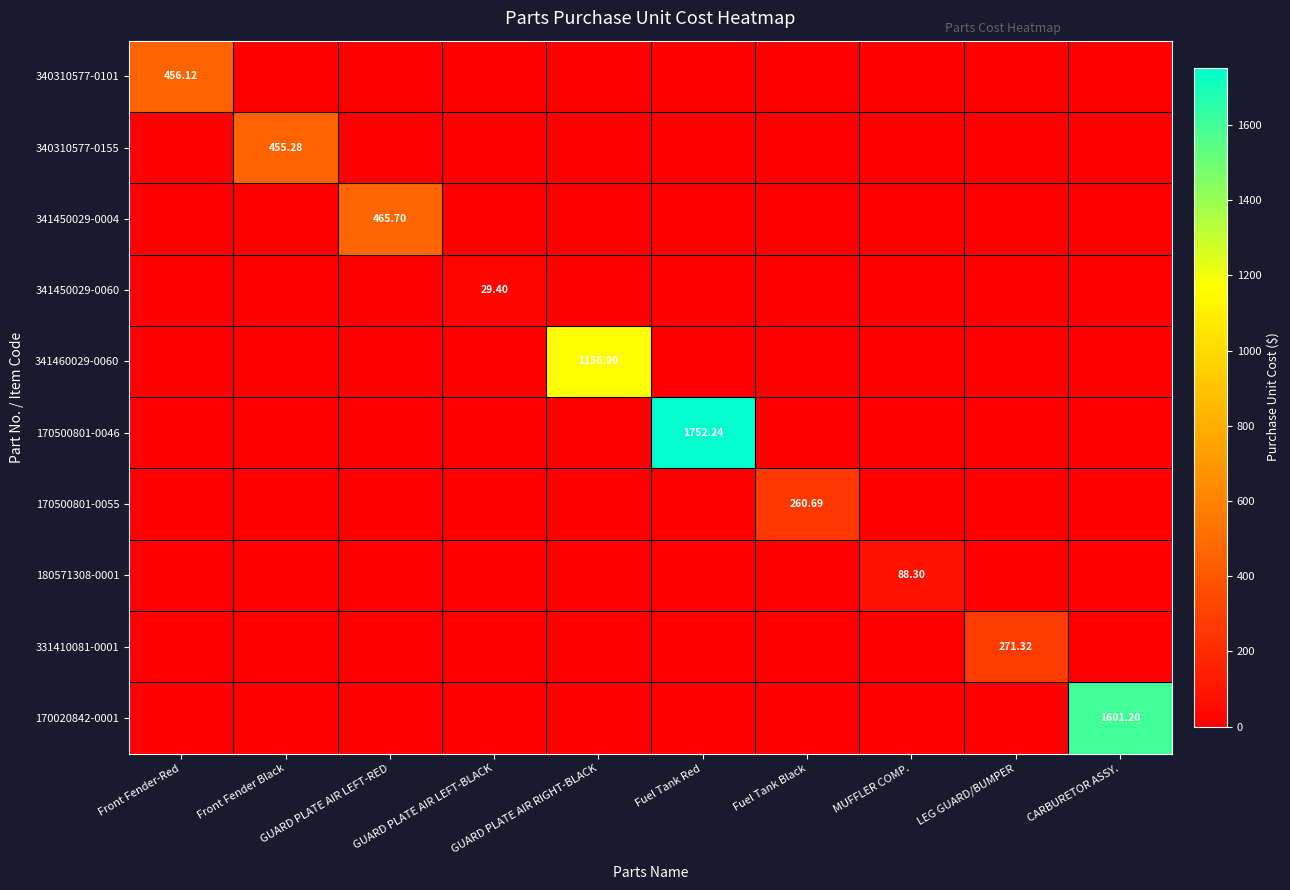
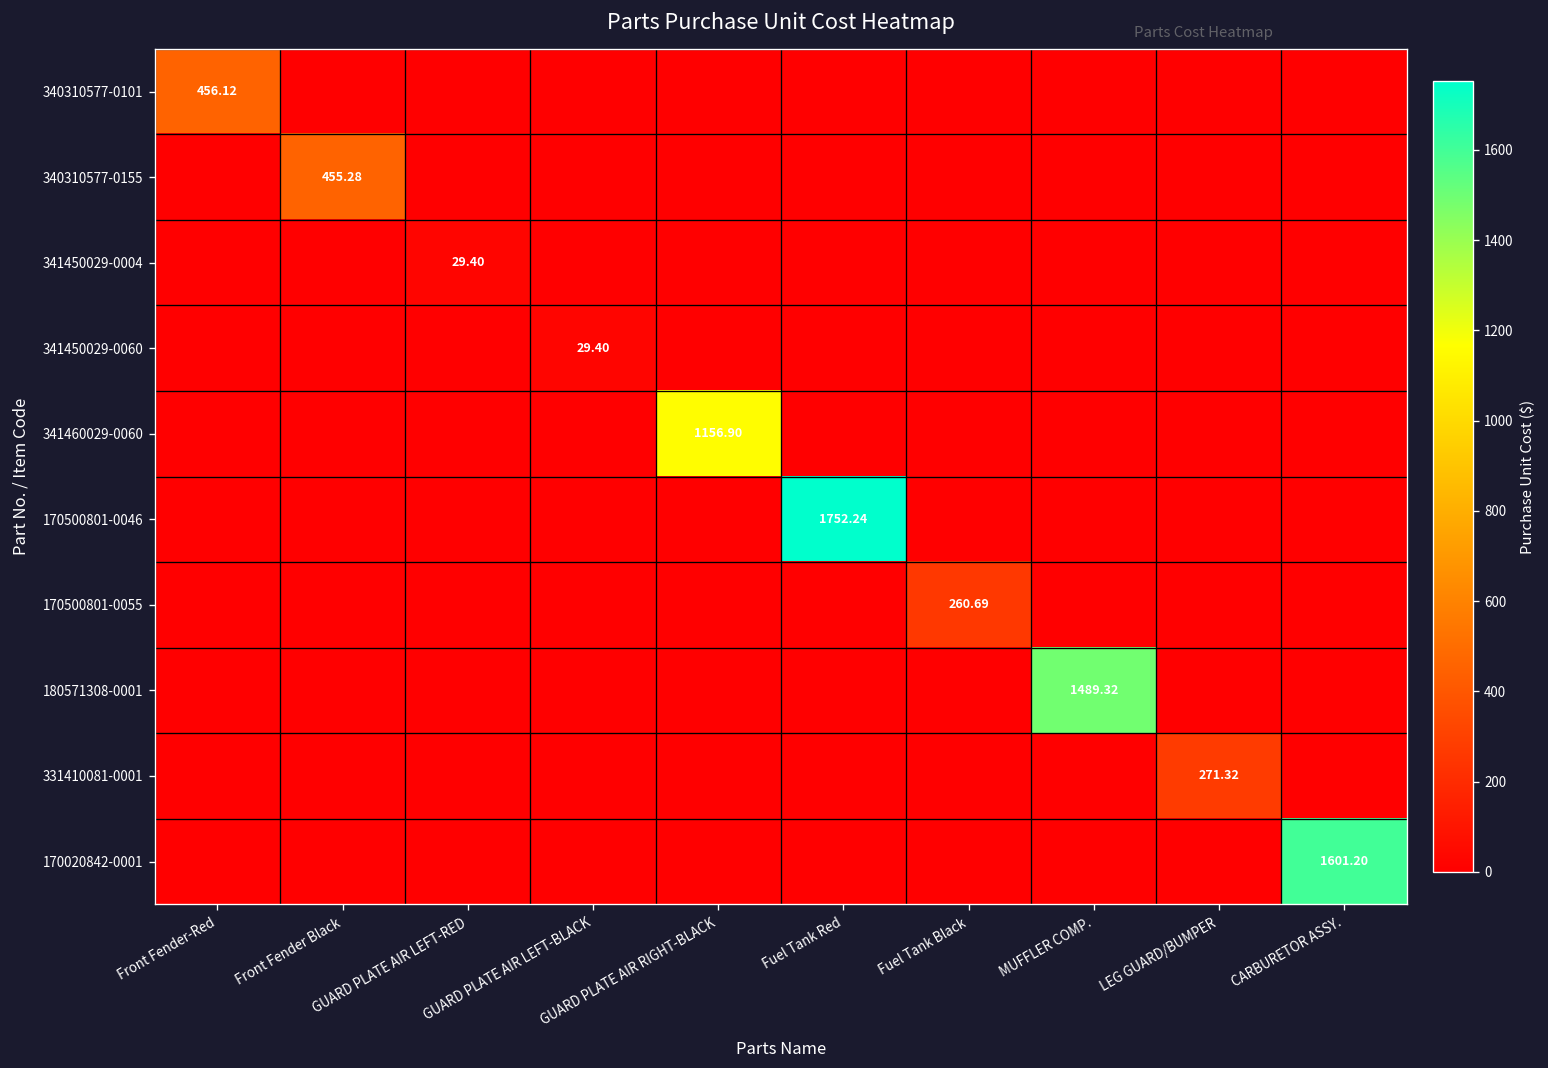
  {
    "340310577-0101": {
      "Front Fender-Red": 456.12
    },
    "340310577-0155": {
      "Front Fender Black": 455.28
    },
    "341450029-0004": {
-     "GUARD PLATE AIR LEFT-RED": 465.70
+     "GUARD PLATE AIR LEFT-RED": 29.40
    },
    "341450029-0060": {
      "GUARD PLATE AIR LEFT-BLACK": 29.40
    },
    "341460029-0060": {
      "GUARD PLATE AIR RIGHT-BLACK": 1156.90
    },
    "170500801-0046": {
      "Fuel Tank Red": 1752.24
    },
    "170500801-0055": {
      "Fuel Tank Black": 260.69
    },
    "180571308-0001": {
-     "MUFFLER COMP.": 88.30
+     "MUFFLER COMP.": 1489.32
    },
    "331410081-0001": {
      "LEG GUARD/BUMPER": 271.32
    },
    "170020842-0001": {
      "CARBURETOR ASSY.": 1601.20
    }
  }
